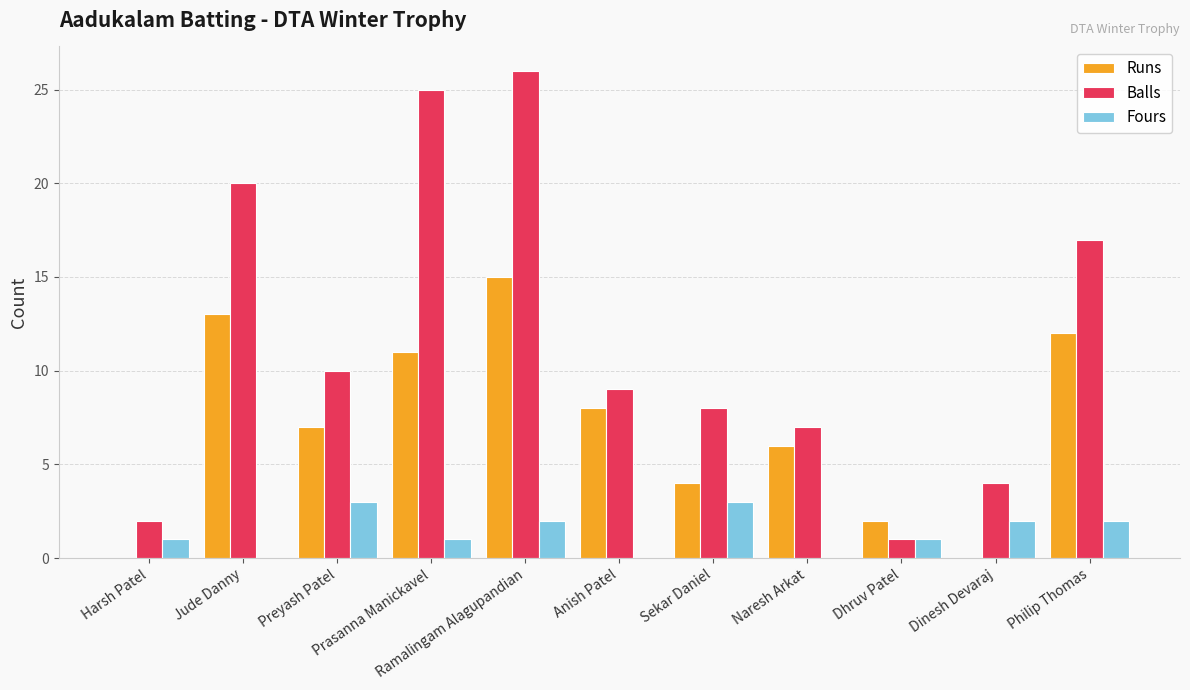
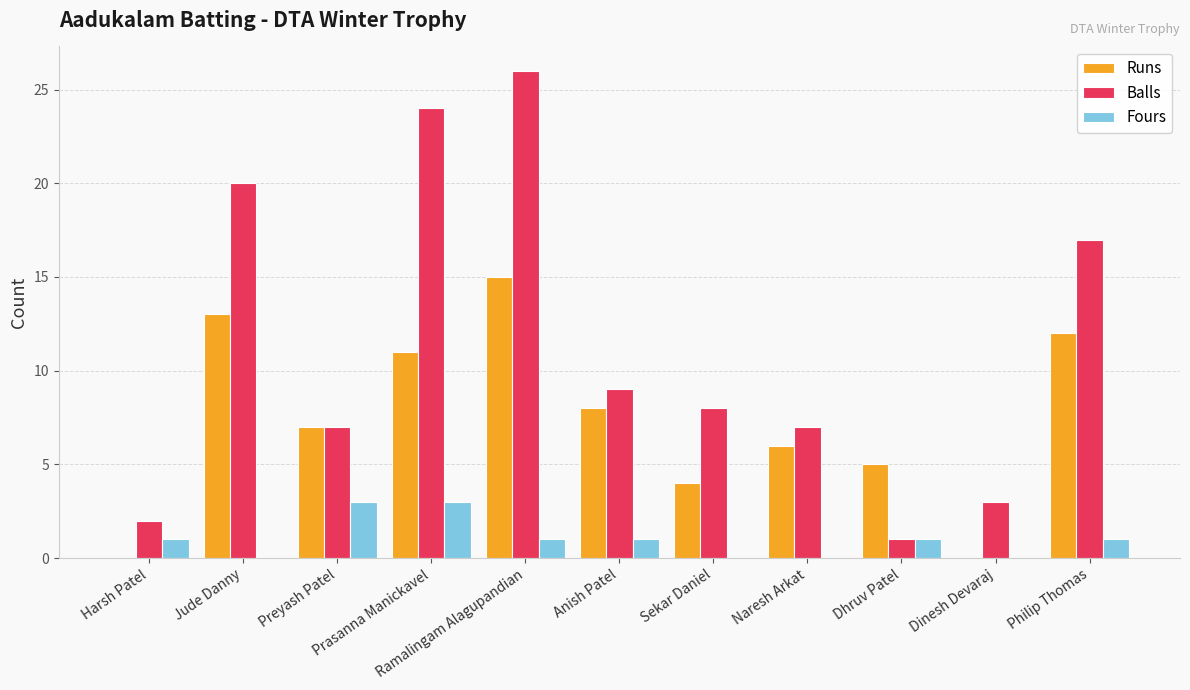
  {
    "Runs": {
      "Harsh Patel": 0,
      "Jude Danny": 13,
      "Preyash Patel": 7,
      "Prasanna Manickavel": 11,
      "Ramalingam Alagupandian": 15,
      "Anish Patel": 8,
      "Sekar Daniel": 4,
      "Naresh Arkat": 6,
-     "Dhruv Patel": 2,
+     "Dhruv Patel": 5,
      "Dinesh Devaraj": 0,
      "Philip Thomas": 12
    },
    "Balls": {
      "Harsh Patel": 2,
      "Jude Danny": 20,
-     "Preyash Patel": 10,
-     "Prasanna Manickavel": 25,
+     "Preyash Patel": 7,
+     "Prasanna Manickavel": 24,
      "Ramalingam Alagupandian": 26,
      "Anish Patel": 9,
      "Sekar Daniel": 8,
      "Naresh Arkat": 7,
      "Dhruv Patel": 1,
-     "Dinesh Devaraj": 4,
+     "Dinesh Devaraj": 3,
      "Philip Thomas": 17
    },
    "Fours": {
      "Harsh Patel": 1,
      "Jude Danny": 0,
      "Preyash Patel": 3,
-     "Prasanna Manickavel": 1,
-     "Ramalingam Alagupandian": 2,
-     "Anish Patel": 0,
-     "Sekar Daniel": 3,
+     "Prasanna Manickavel": 3,
+     "Ramalingam Alagupandian": 1,
+     "Anish Patel": 1,
+     "Sekar Daniel": 0,
      "Naresh Arkat": 0,
      "Dhruv Patel": 1,
-     "Dinesh Devaraj": 2,
-     "Philip Thomas": 2
+     "Dinesh Devaraj": 0,
+     "Philip Thomas": 1
    }
  }
